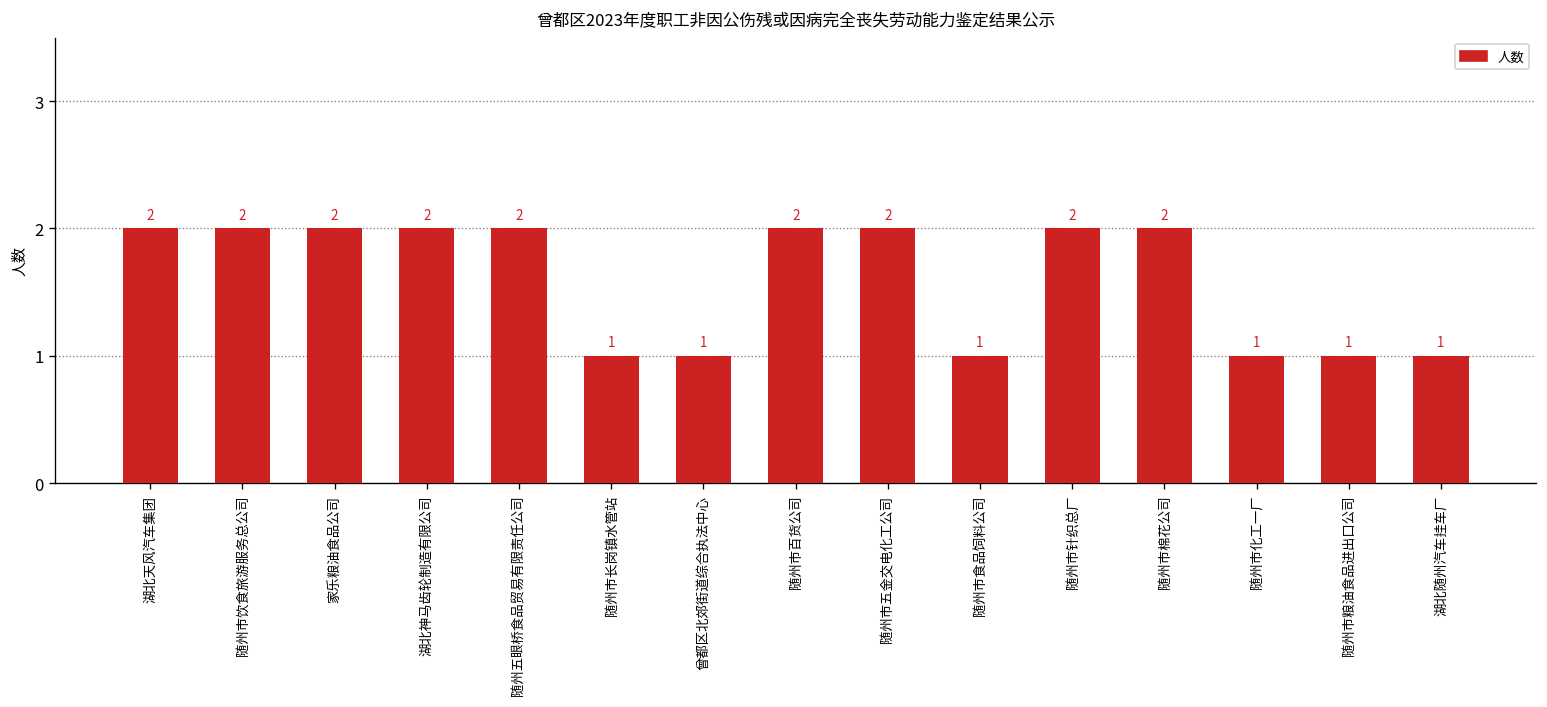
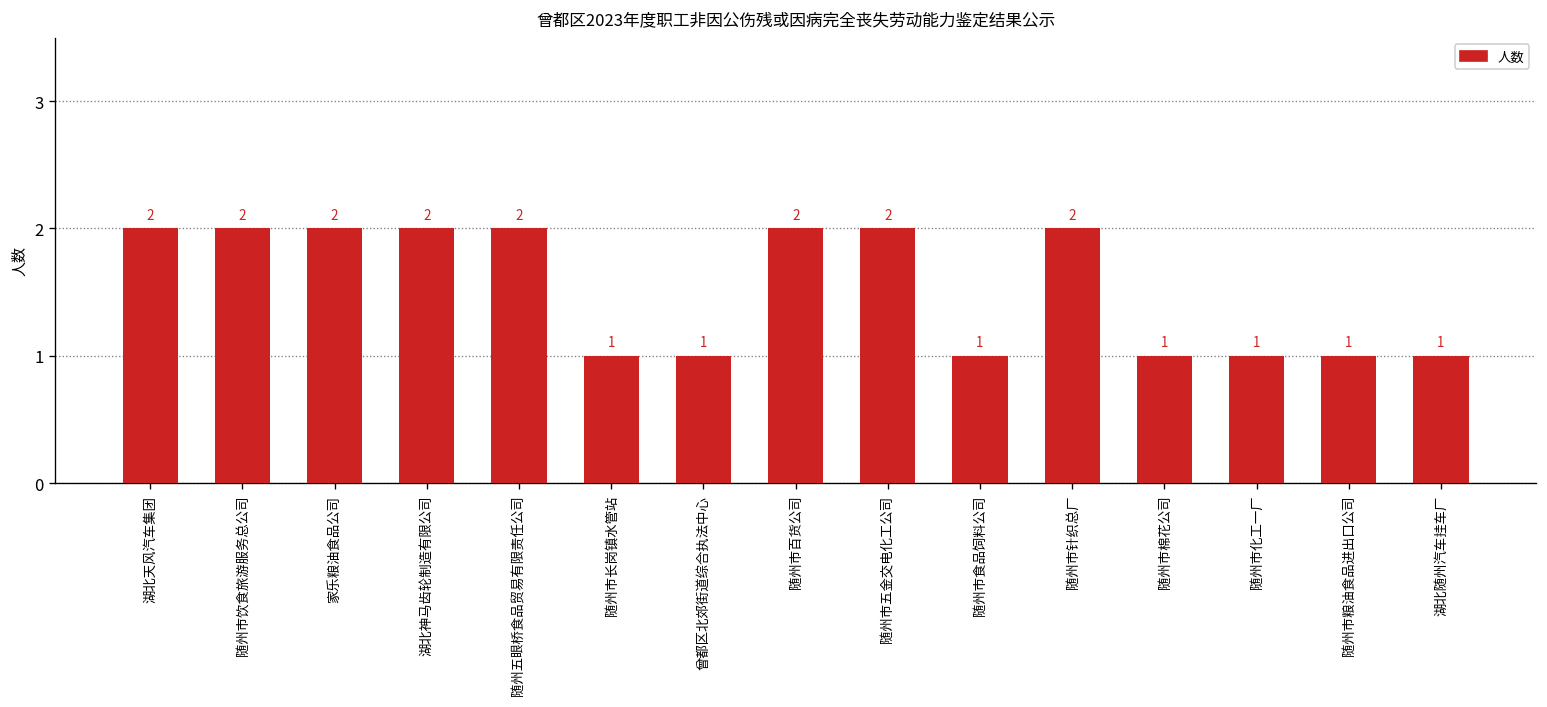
  {
    "湖北天风汽车集团": 2,
    "随州市饮食旅游服务总公司": 2,
    "家乐粮油食品公司": 2,
    "湖北神马齿轮制造有限公司": 2,
    "随州五眼桥食品贸易有限责任公司": 2,
    "随州市长岗镇水管站": 1,
    "曾都区北郊街道综合执法中心": 1,
    "随州市百货公司": 2,
    "随州市五金交电化工公司": 2,
    "随州市食品饲料公司": 1,
    "随州市针织总厂": 2,
-   "随州市棉花公司": 2,
+   "随州市棉花公司": 1,
    "随州市化工一厂": 1,
    "随州市粮油食品进出口公司": 1,
    "湖北随州汽车挂车厂": 1
  }
